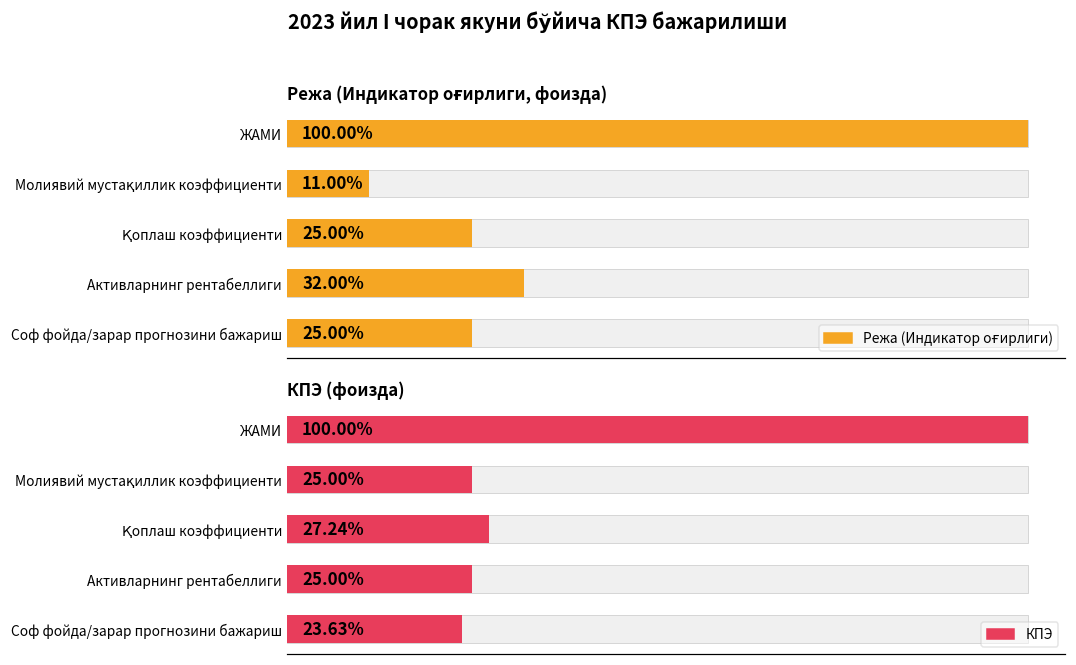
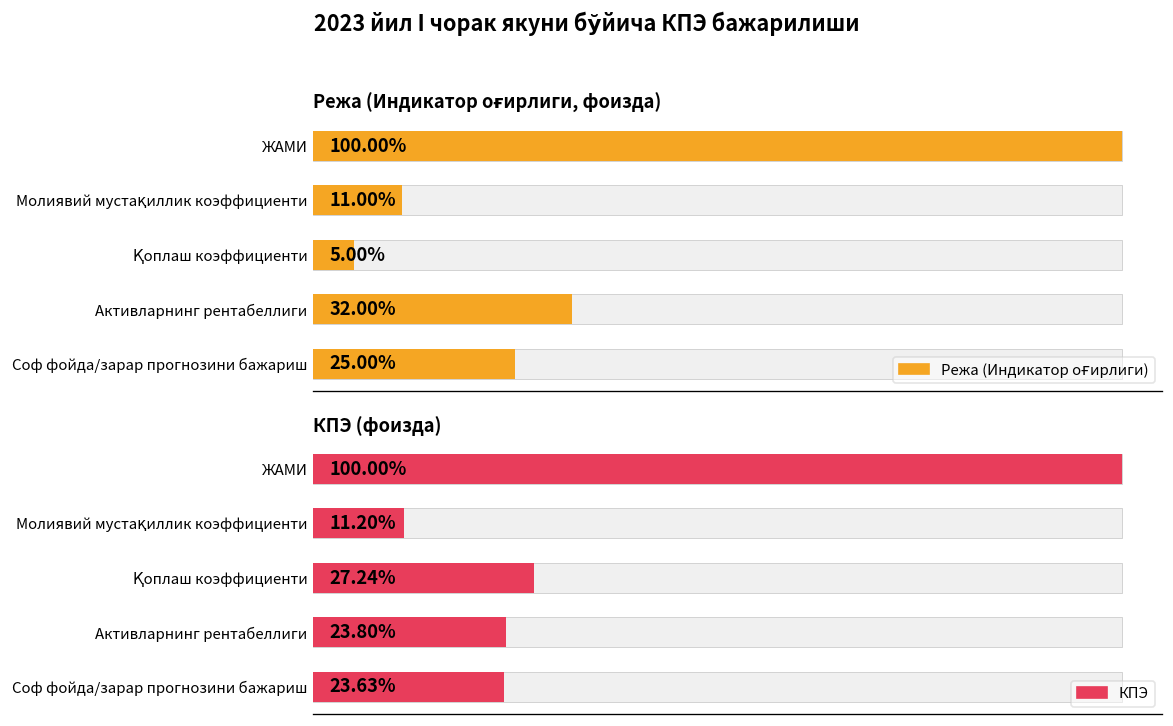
  {
    "Режа (Индикатор оғирлиги, фоизда)": {
      "Режа (Индикатор оғирлиги)": {
        "ЖАМИ": "100.00%",
-       "Қоплаш коэффициенти": "25.00%"
+       "Қоплаш коэффициенти": "5.00%"
      }
    },
    "КПЭ (фоизда)": {
      "КПЭ": {
        "ЖАМИ": "100.00%",
-       "Молиявий мустақиллик коэффициенти": "25.00%",
-       "Активларнинг рентабеллиги": "25.00%"
+       "Молиявий мустақиллик коэффициенти": "11.20%",
+       "Активларнинг рентабеллиги": "23.80%"
      }
    }
  }
